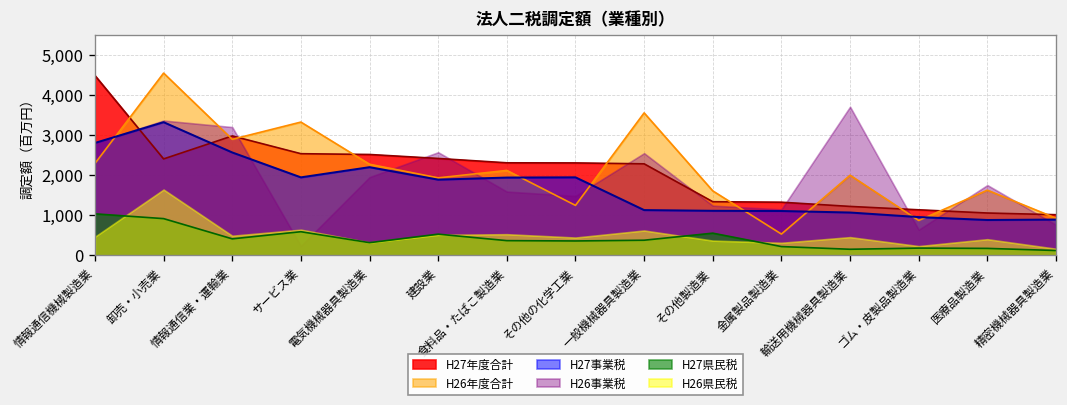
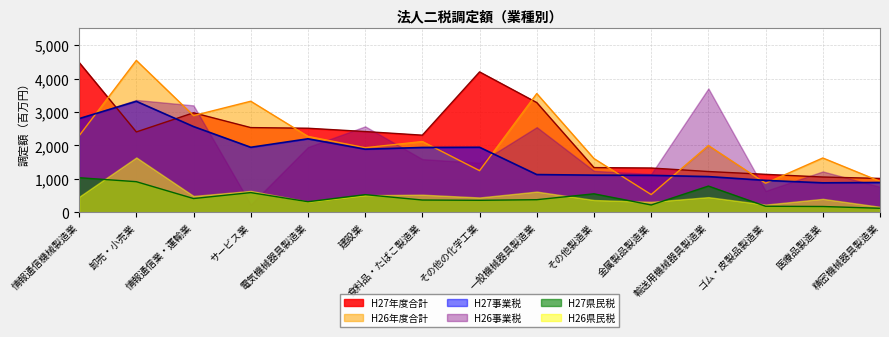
  {
    "H27年度合計": {
      "情報通信機械製造業": "4,500",
      "卸売・小売業": "2,400",
      "情報通信業・運輸業": "3,000",
      "サービス業": "2,500",
      "電気機械器具製造業": "2,500",
      "建設業": "2,400",
      "食料品・たばこ製造業": "2,300",
-     "その他の化学工業": "2,300",
-     "一般機械器具製造業": "2,300",
+     "その他の化学工業": "4,200",
+     "一般機械器具製造業": "3,300",
      "その他製造業": "1,300",
      "金属製品製造業": "1,300",
      "輸送用機械器具製造業": "1,200",
      "ゴム・皮製品製造業": "1,100",
      "医療品製造業": "1,100",
      "精密機械器具製造業": "1,000"
    },
    "H26年度合計": {
      "情報通信機械製造業": "2,300",
      "卸売・小売業": "4,500",
      "情報通信業・運輸業": "2,900",
      "サービス業": "3,300",
      "食料品・たばこ製造業": "2,100",
      "その他の化学工業": "1,200",
      "一般機械器具製造業": "3,600",
      "その他製造業": "1,600",
      "金属製品製造業": "500",
      "輸送用機械器具製造業": "2,000",
      "ゴム・皮製品製造業": "900",
      "医療品製造業": "1,600"
    },
    "H27事業税": {
      "情報通信業・運輸業": "2,600",
      "サービス業": "1,900",
      "食料品・たばこ製造業": "1,900",
      "その他の化学工業": "1,900",
      "一般機械器具製造業": "1,100",
      "その他製造業": "1,100",
      "輸送用機械器具製造業": "1,100",
      "ゴム・皮製品製造業": "1,000",
      "医療品製造業": "900"
    },
    "H26事業税": {
      "情報通信業・運輸業": "3,200",
      "サービス業": "200",
      "電気機械器具製造業": "2,000",
      "建設業": "2,600",
      "食料品・たばこ製造業": "1,600",
      "その他の化学工業": "1,500",
      "一般機械器具製造業": "2,500",
      "その他製造業": "1,200",
      "輸送用機械器具製造業": "3,700",
      "ゴム・皮製品製造業": "600",
-     "医療品製造業": "1,800",
+     "医療品製造業": "1,200",
      "精密機械器具製造業": "800"
    },
    "H27県民税": {
      "情報通信機械製造業": "1,000",
      "卸売・小売業": "900",
      "情報通信業・運輸業": "400",
      "食料品・たばこ製造業": "400",
      "その他の化学工業": "400",
      "一般機械器具製造業": "400",
      "その他製造業": "600",
      "金属製品製造業": "200",
-     "輸送用機械器具製造業": "200",
+     "輸送用機械器具製造業": "800",
      "医療品製造業": "200"
    },
    "H26県民税": {
      "情報通信機械製造業": "500",
      "卸売・小売業": "1,600",
      "情報通信業・運輸業": "500",
      "食料品・たばこ製造業": "500",
      "その他の化学工業": "400",
      "一般機械器具製造業": "600",
      "その他製造業": "400",
      "金属製品製造業": "300",
      "輸送用機械器具製造業": "500",
      "医療品製造業": "400"
    }
  }
